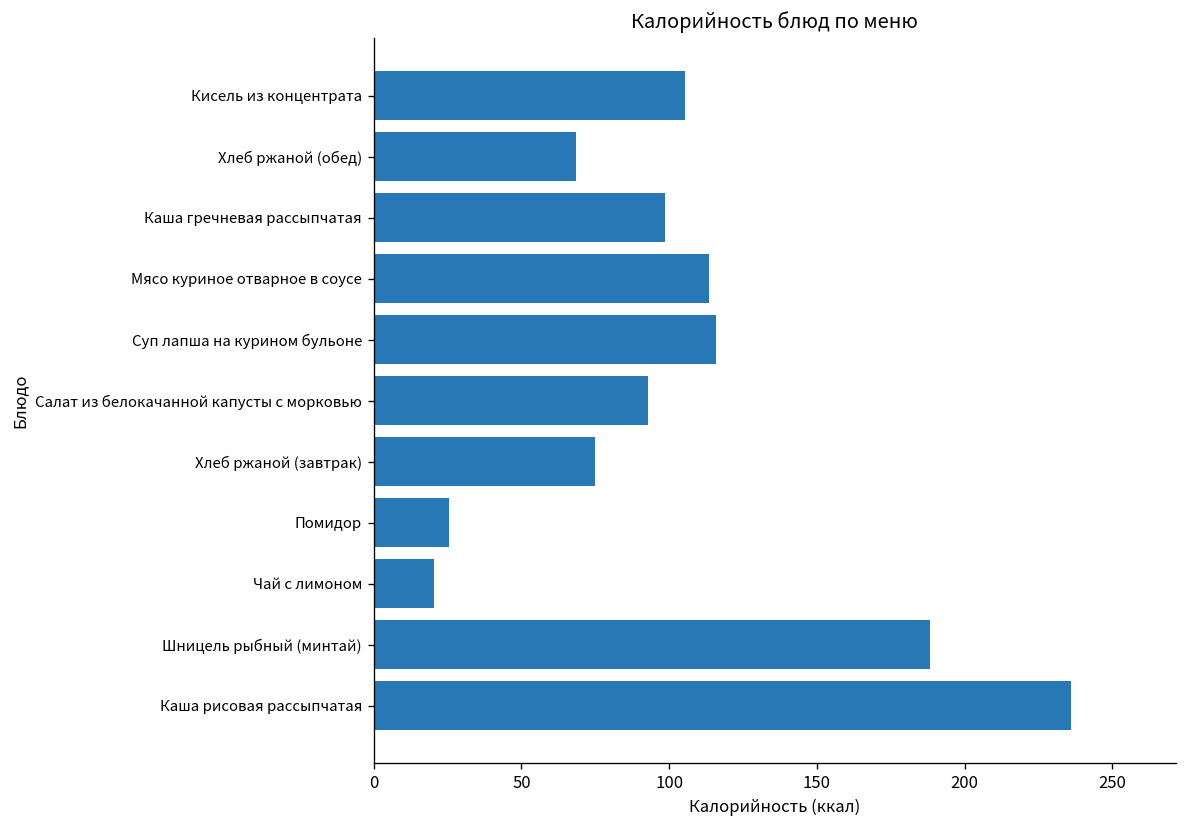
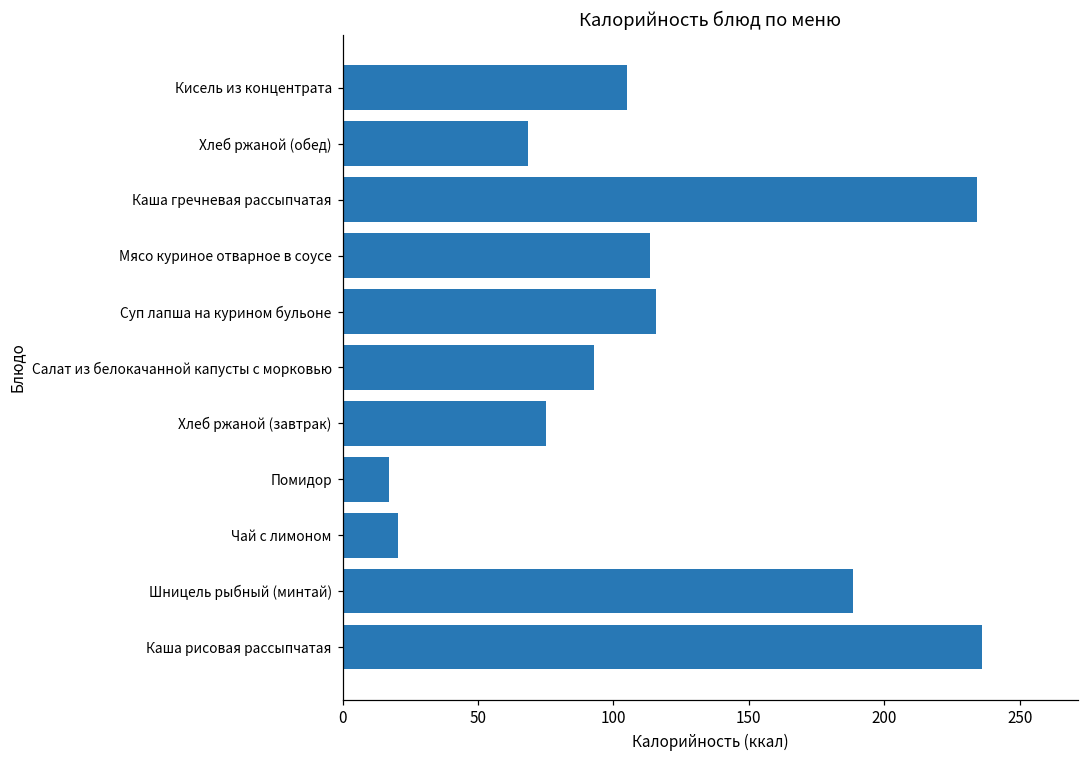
  {
    "Кисель из концентрата": 105,
    "Хлеб ржаной (обед)": 68,
-   "Каша гречневая рассыпчатая": 99,
+   "Каша гречневая рассыпчатая": 234,
    "Мясо куриное отварное в соусе": 114,
    "Суп лапша на курином бульоне": 116,
    "Салат из белокачанной капусты с морковью": 93,
    "Хлеб ржаной (завтрак)": 75,
-   "Помидор": 25,
+   "Помидор": 17,
    "Чай с лимоном": 21,
    "Шницель рыбный (минтай)": 188,
    "Каша рисовая рассыпчатая": 236
  }
